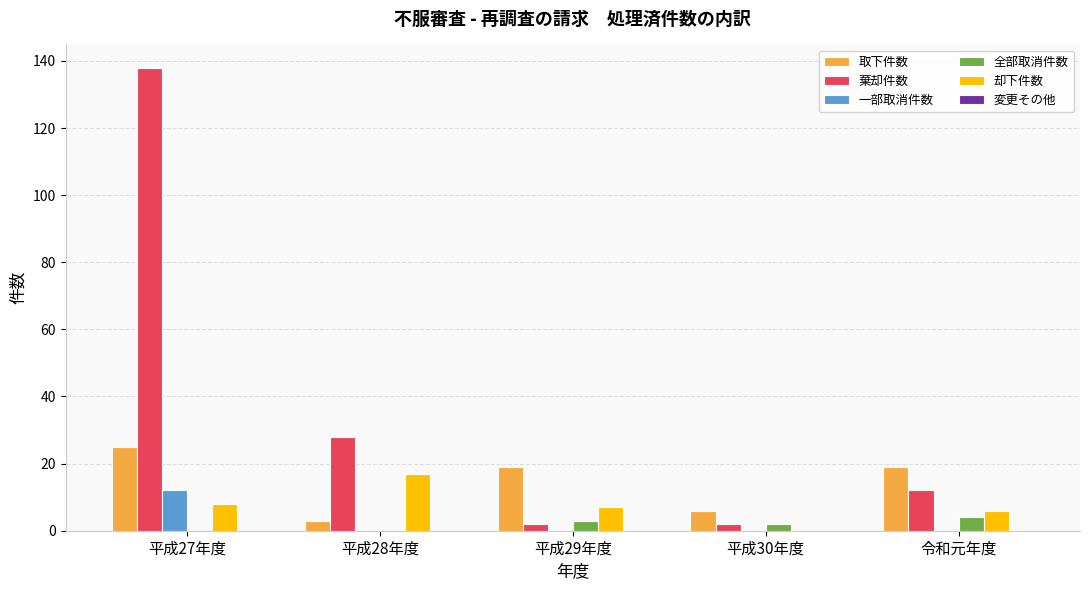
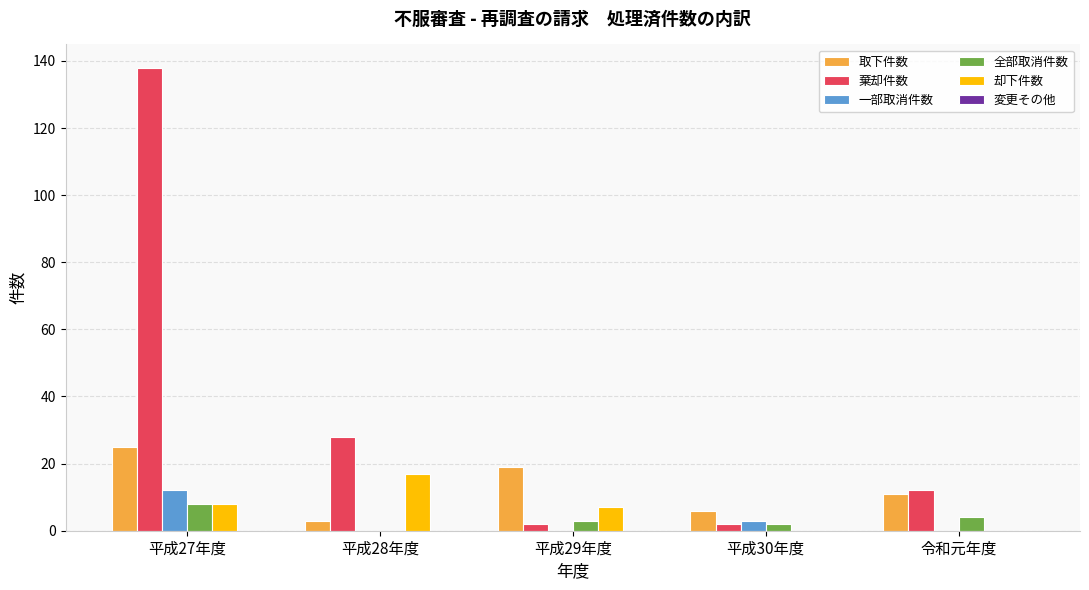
  {
    "取下件数": {
      "平成27年度": 25,
      "平成28年度": 3,
      "平成29年度": 19,
      "平成30年度": 6,
-     "令和元年度": 19
+     "令和元年度": 11
    },
    "棄却件数": {
      "平成27年度": 138,
      "平成28年度": 28,
      "平成29年度": 2,
      "平成30年度": 2,
      "令和元年度": 12
    },
    "一部取消件数": {
      "平成27年度": 12,
      "平成28年度": 0,
      "平成29年度": 0,
-     "平成30年度": 0,
+     "平成30年度": 3,
      "令和元年度": 0
    },
    "全部取消件数": {
-     "平成27年度": 0,
+     "平成27年度": 8,
      "平成28年度": 0,
      "平成29年度": 3,
      "平成30年度": 2,
      "令和元年度": 4
    },
    "却下件数": {
      "平成27年度": 8,
      "平成28年度": 17,
      "平成29年度": 7,
      "平成30年度": 0,
-     "令和元年度": 6
+     "令和元年度": 0
    },
    "変更その他": {
      "平成27年度": 0,
      "平成28年度": 0,
      "平成29年度": 0,
      "平成30年度": 0,
      "令和元年度": 0
    }
  }
